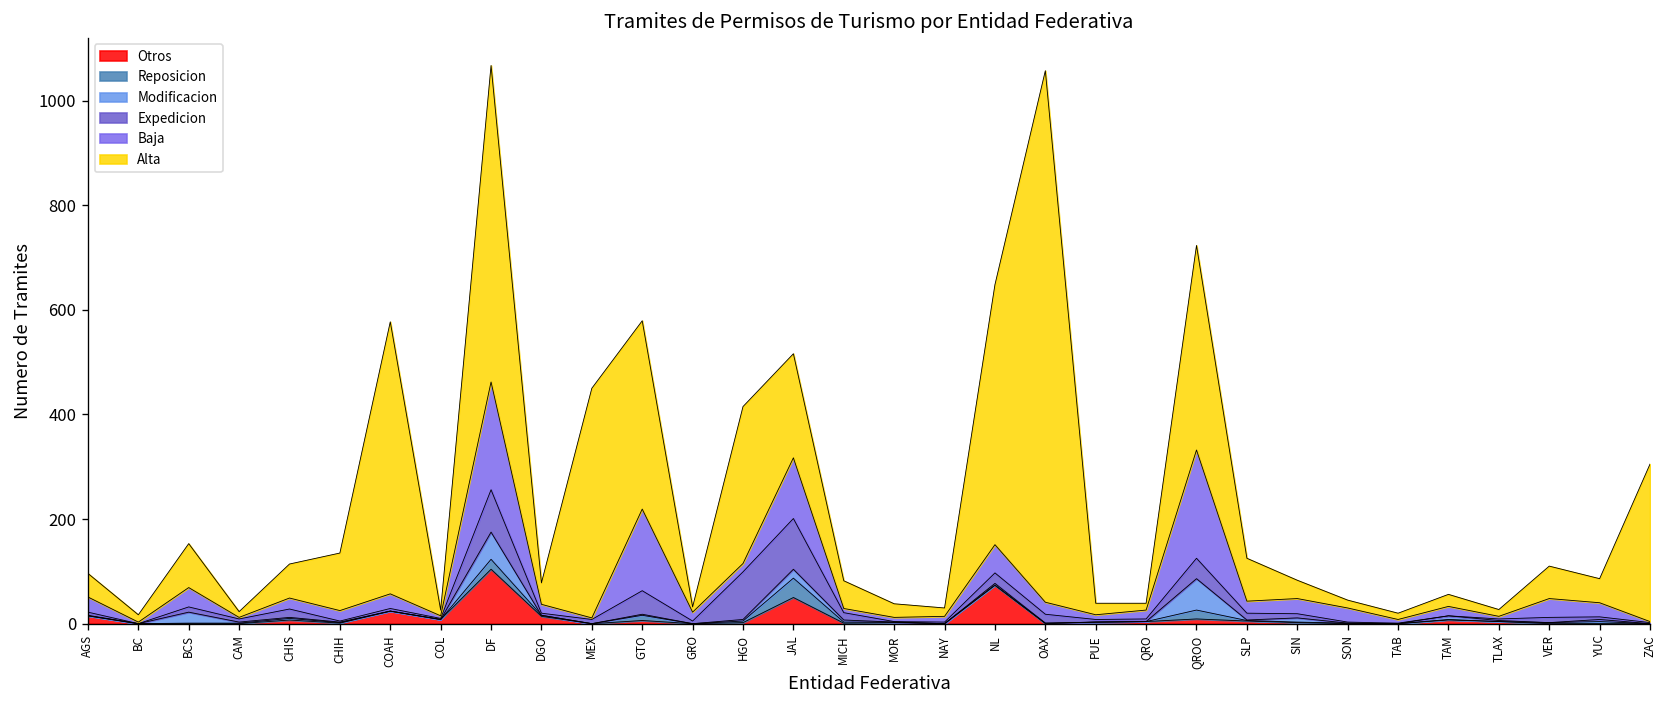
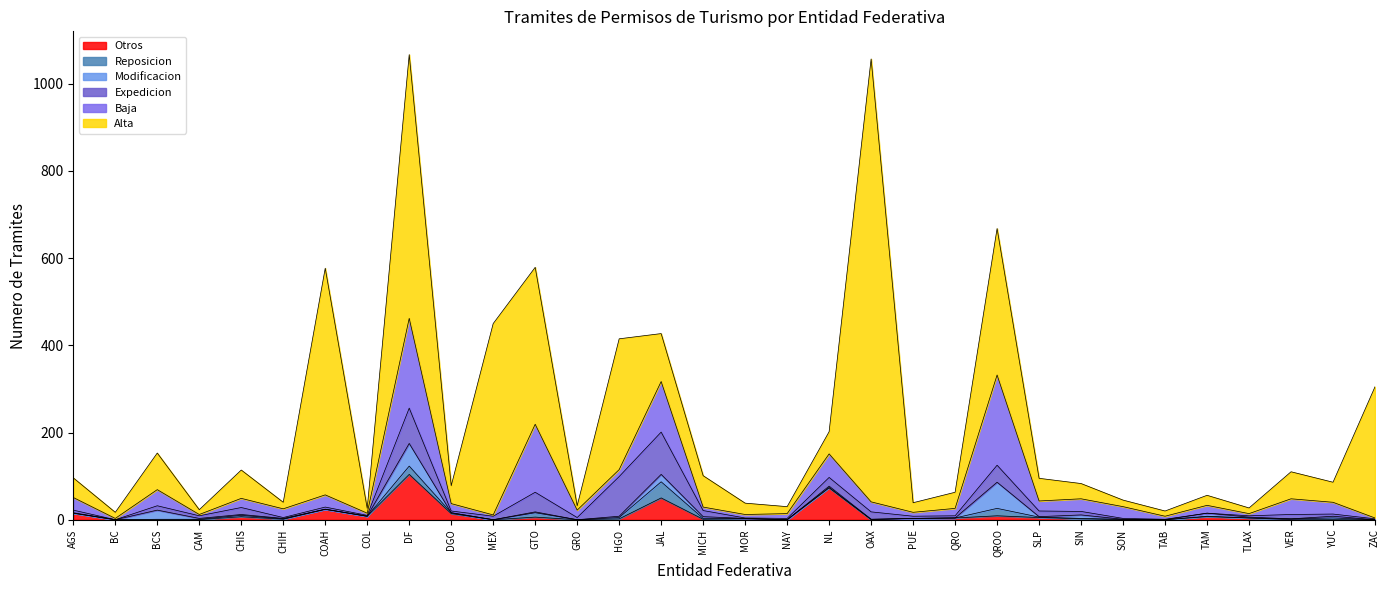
  {
    "Otros": {
      "DF": 100,
      "GTO": 10,
      "JAL": 50,
      "QROO": 10
    },
    "Alta": {
      "AGS": 50,
      "BC": 10,
      "BCS": 80,
      "CAM": 10,
      "CHIS": 70,
-     "CHIH": 110,
+     "CHIH": 20,
      "COAH": 520,
      "COL": 10,
      "DF": 610,
      "DGO": 40,
      "MEX": 440,
      "GTO": 360,
      "GRO": 10,
      "HGO": 300,
-     "JAL": 200,
-     "MICH": 50,
+     "JAL": 110,
+     "MICH": 70,
      "MOR": 30,
      "NAY": 20,
-     "NL": 500,
+     "NL": 50,
      "OAX": 1020,
      "PUE": 20,
-     "QRO": 10,
-     "QROO": 390,
-     "SLP": 80,
+     "QRO": 40,
+     "QROO": 340,
+     "SLP": 50,
      "SIN": 40,
      "SON": 20,
      "TAB": 10,
      "TAM": 20,
      "TLAX": 10,
      "VER": 60,
      "YUC": 50,
      "ZAC": 300
    }
  }
